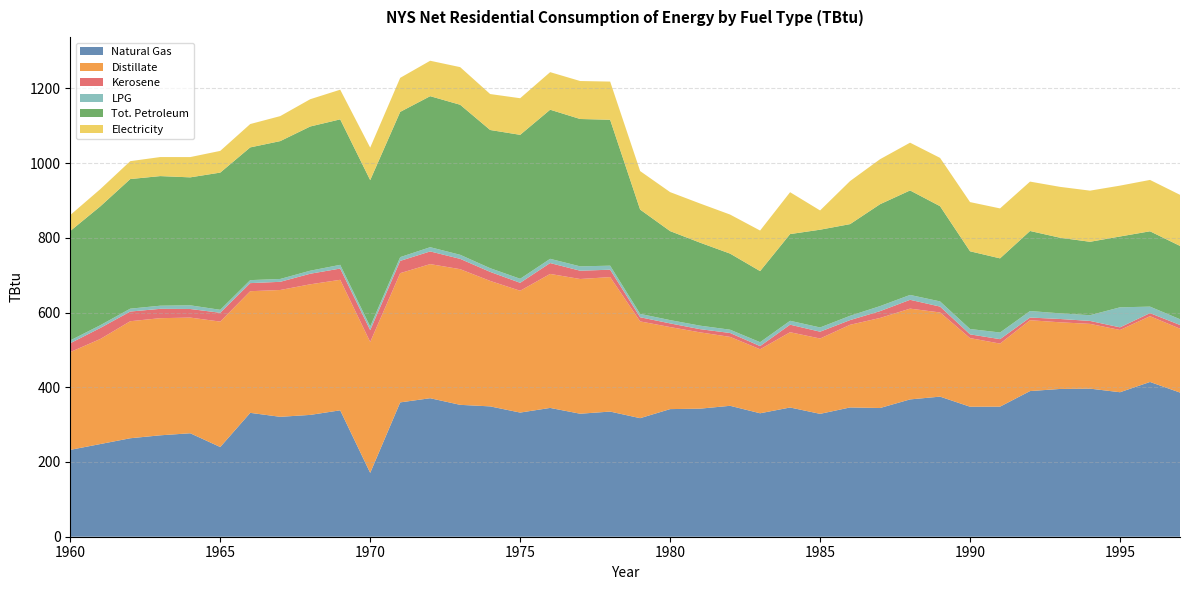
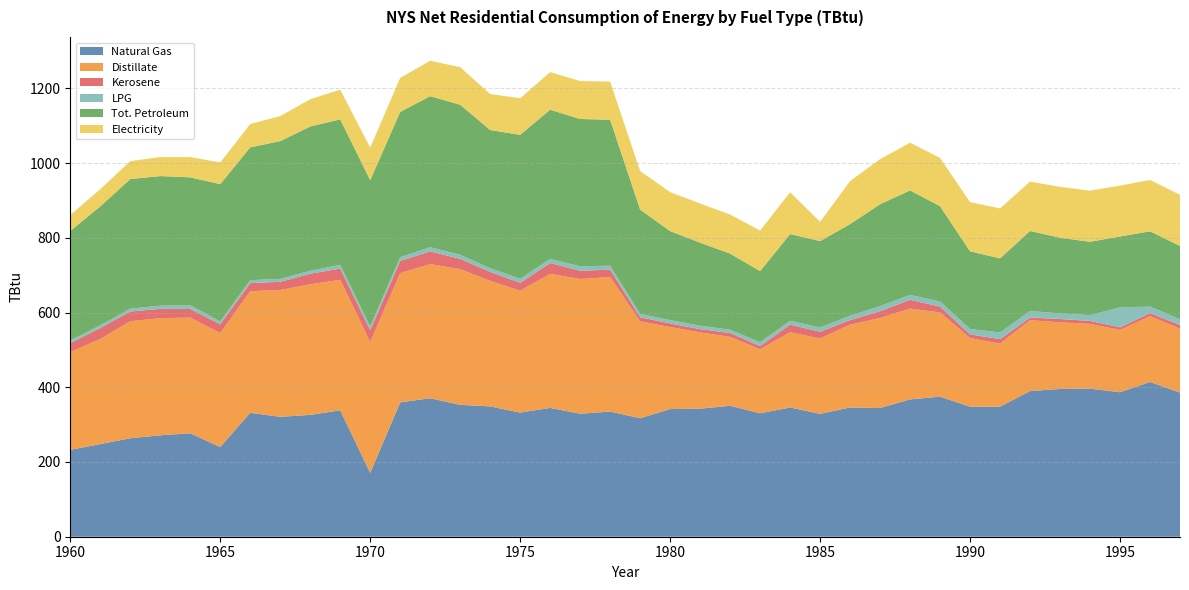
  {
    "Natural Gas": {
      "1960": 230,
      "1965": 240,
      "1970": 170,
      "1975": 330,
      "1980": 340,
      "1985": 330,
      "1990": 350,
      "1995": 390
    },
    "Distillate": {
      "1960": 260,
-     "1965": 340,
+     "1965": 300,
      "1970": 350,
      "1975": 330,
      "1980": 220,
      "1985": 200,
      "1990": 180,
      "1995": 170
    },
    "Kerosene": {
      "1960": 20,
      "1965": 20,
      "1970": 30,
      "1975": 20,
      "1980": 10,
      "1985": 20,
      "1990": 10,
      "1995": 10
    },
    "LPG": {
      "1960": 10,
      "1965": 10,
      "1970": 10,
      "1975": 10,
      "1980": 10,
      "1985": 10,
      "1990": 10,
      "1995": 50
    },
    "Tot. Petroleum": {
      "1960": 290,
      "1965": 370,
      "1970": 390,
      "1975": 390,
      "1980": 240,
-     "1985": 260,
+     "1985": 230,
      "1990": 210,
      "1995": 190
    },
    "Electricity": {
      "1960": 40,
      "1965": 60,
      "1970": 90,
      "1975": 100,
      "1980": 100,
      "1985": 50,
      "1990": 130,
      "1995": 140
    }
  }
